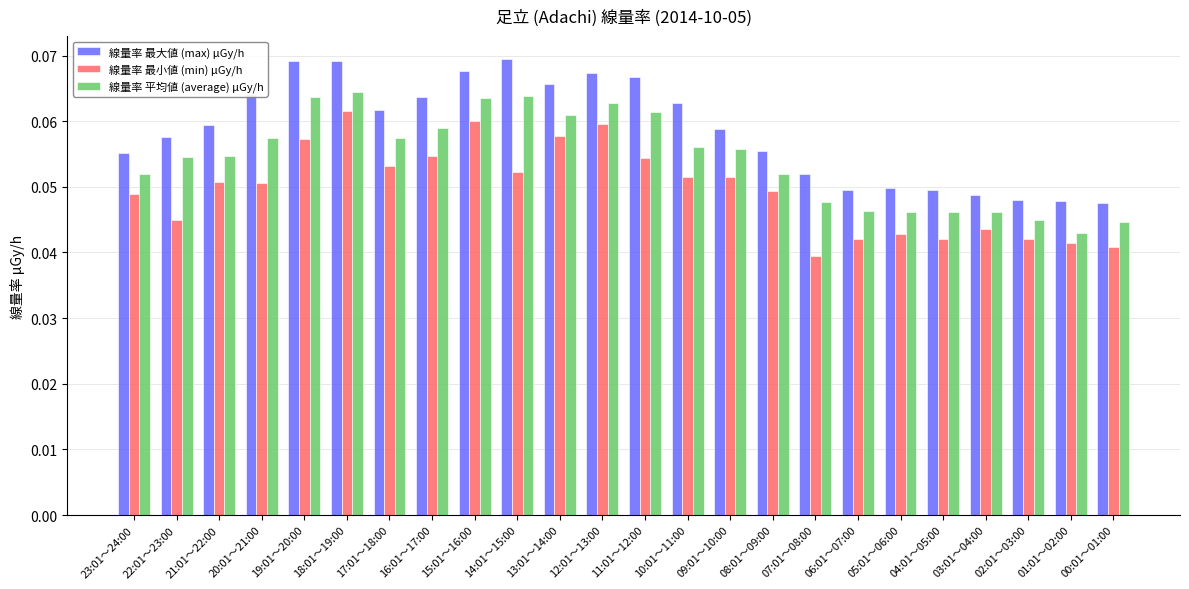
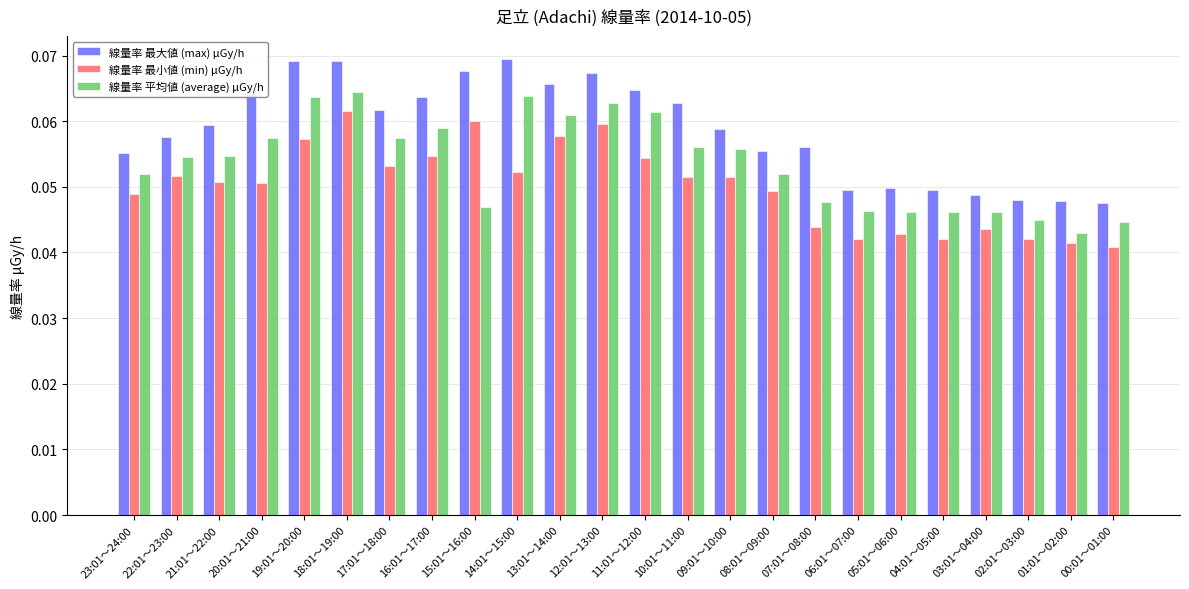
  {
    "線量率 最大値 (max) μGy/h": {
      "23:01～24:00": 0.055,
      "22:01～23:00": 0.058,
      "21:01～22:00": 0.059,
      "19:01～20:00": 0.069,
      "18:01～19:00": 0.069,
      "17:01～18:00": 0.062,
      "16:01～17:00": 0.064,
      "15:01～16:00": 0.068,
      "14:01～15:00": 0.070,
      "13:01～14:00": 0.066,
      "12:01～13:00": 0.067,
-     "11:01～12:00": 0.067,
+     "11:01～12:00": 0.065,
      "10:01～11:00": 0.063,
      "09:01～10:00": 0.059,
      "08:01～09:00": 0.055,
-     "07:01～08:00": 0.052,
+     "07:01～08:00": 0.056,
      "06:01～07:00": 0.050,
      "05:01～06:00": 0.050,
      "04:01～05:00": 0.050,
      "03:01～04:00": 0.049,
      "02:01～03:00": 0.048,
      "01:01～02:00": 0.048,
      "00:01～01:00": 0.048
    },
    "線量率 最小値 (min) μGy/h": {
      "23:01～24:00": 0.049,
-     "22:01～23:00": 0.045,
+     "22:01～23:00": 0.052,
      "21:01～22:00": 0.051,
      "20:01～21:00": 0.051,
      "19:01～20:00": 0.057,
      "18:01～19:00": 0.062,
      "17:01～18:00": 0.053,
      "16:01～17:00": 0.055,
      "15:01～16:00": 0.060,
      "14:01～15:00": 0.052,
      "13:01～14:00": 0.058,
      "12:01～13:00": 0.060,
      "11:01～12:00": 0.054,
      "10:01～11:00": 0.052,
      "09:01～10:00": 0.052,
      "08:01～09:00": 0.049,
-     "07:01～08:00": 0.039,
+     "07:01～08:00": 0.044,
      "06:01～07:00": 0.042,
      "05:01～06:00": 0.043,
      "04:01～05:00": 0.042,
      "03:01～04:00": 0.044,
      "02:01～03:00": 0.042,
      "01:01～02:00": 0.041,
      "00:01～01:00": 0.041
    },
    "線量率 平均値 (average) μGy/h": {
      "23:01～24:00": 0.052,
      "22:01～23:00": 0.055,
      "21:01～22:00": 0.055,
      "20:01～21:00": 0.058,
      "19:01～20:00": 0.064,
      "18:01～19:00": 0.064,
      "17:01～18:00": 0.057,
      "16:01～17:00": 0.059,
-     "15:01～16:00": 0.064,
+     "15:01～16:00": 0.047,
      "14:01～15:00": 0.064,
      "13:01～14:00": 0.061,
      "12:01～13:00": 0.063,
      "11:01～12:00": 0.061,
      "10:01～11:00": 0.056,
      "09:01～10:00": 0.056,
      "08:01～09:00": 0.052,
      "07:01～08:00": 0.048,
      "06:01～07:00": 0.046,
      "05:01～06:00": 0.046,
      "04:01～05:00": 0.046,
      "03:01～04:00": 0.046,
      "02:01～03:00": 0.045,
      "01:01～02:00": 0.043,
      "00:01～01:00": 0.045
    }
  }
